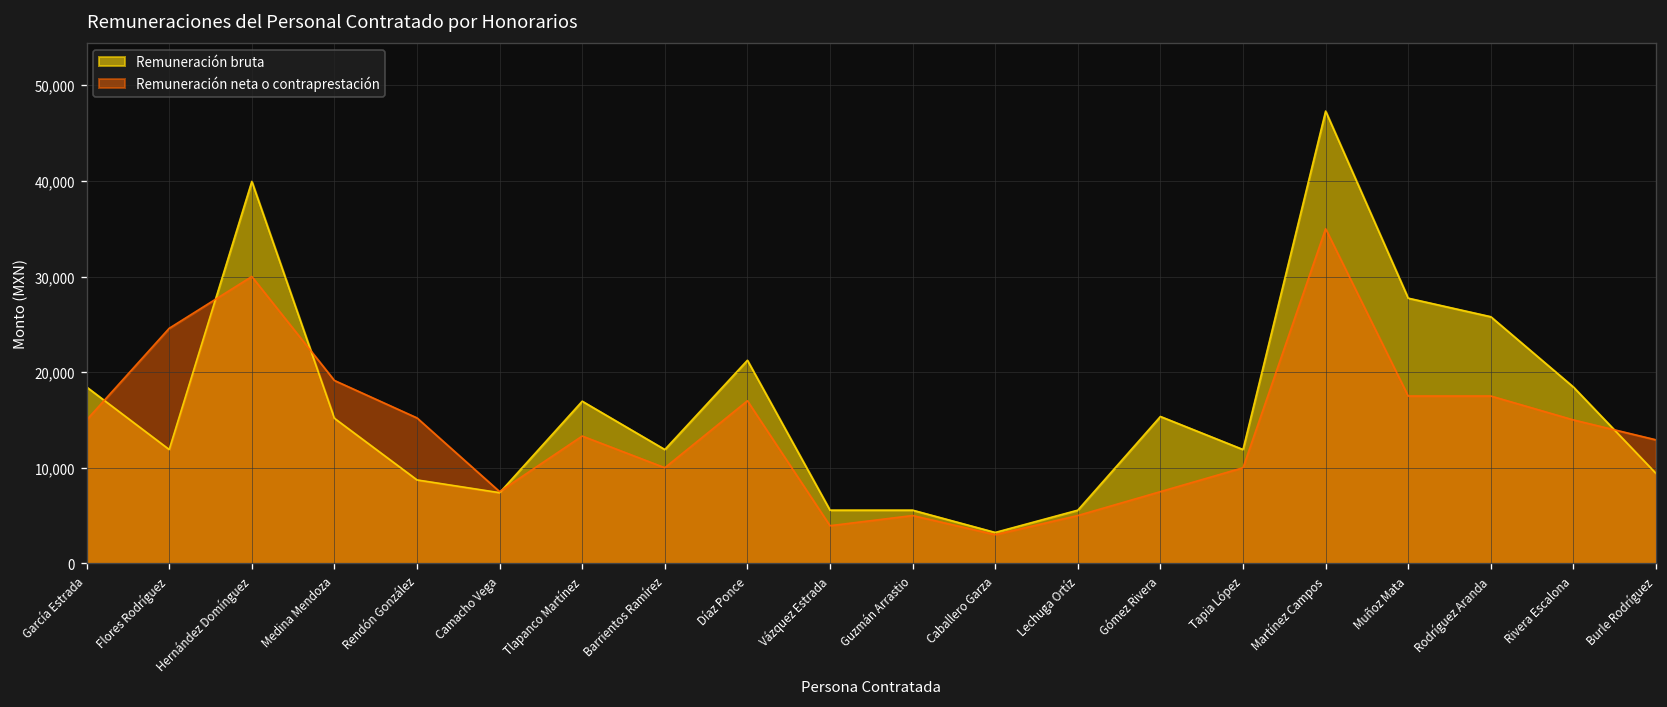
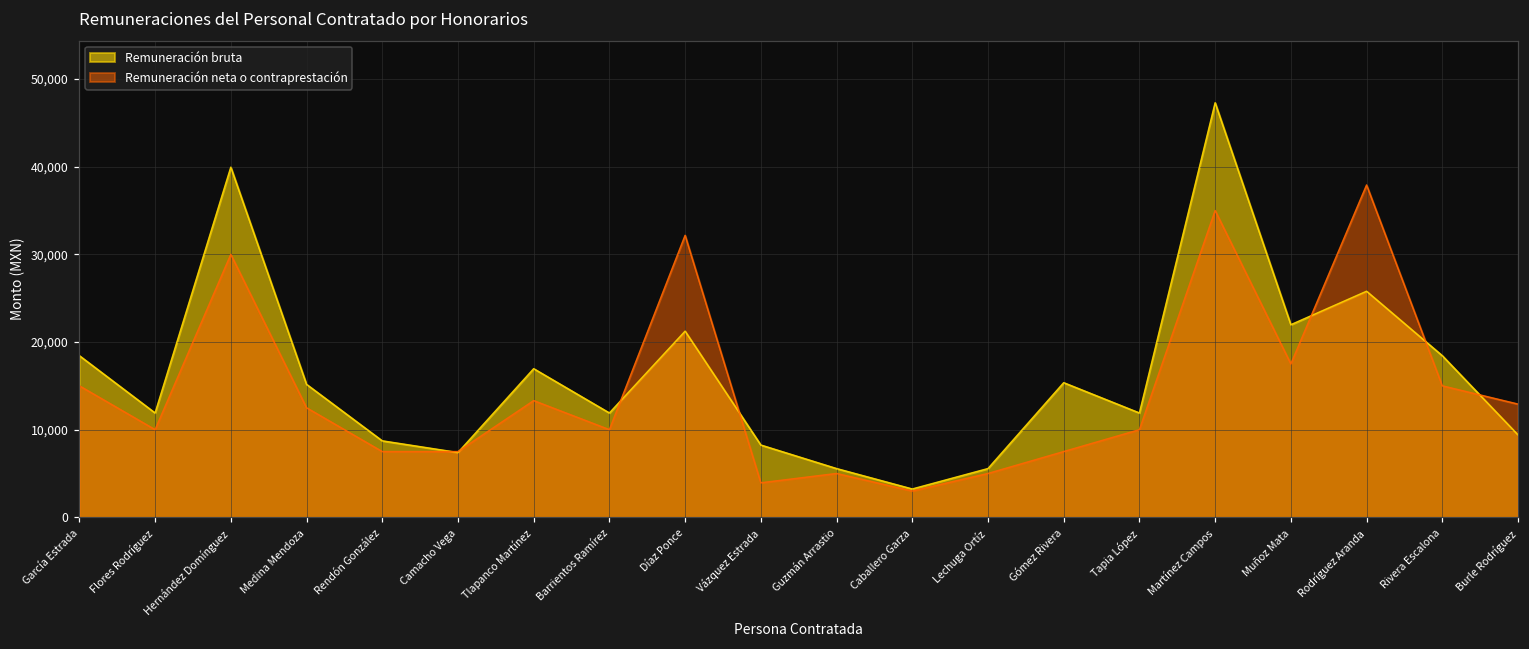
  {
    "Remuneración bruta": {
      "García Estrada": "18,000",
      "Flores Rodríguez": "12,000",
      "Hernández Domínguez": "40,000",
      "Medina Mendoza": "15,000",
      "Rendón González": "9,000",
      "Tlapanco Martínez": "17,000",
      "Barrientos Ramírez": "12,000",
      "Díaz Ponce": "21,000",
-     "Vázquez Estrada": "6,000",
+     "Vázquez Estrada": "8,000",
      "Guzmán Arrastio": "6,000",
      "Lechuga Ortíz": "6,000",
      "Gómez Rivera": "15,000",
      "Tapia López": "12,000",
      "Martínez Campos": "47,000",
-     "Muñoz Mata": "28,000",
+     "Muñoz Mata": "22,000",
      "Rodríguez Aranda": "26,000",
      "Rivera Escalona": "18,000",
      "Burle Rodríguez": "9,000"
    },
    "Remuneración neta o contraprestación": {
      "García Estrada": "15,000",
-     "Flores Rodríguez": "25,000",
+     "Flores Rodríguez": "10,000",
      "Hernández Domínguez": "30,000",
-     "Medina Mendoza": "19,000",
-     "Rendón González": "15,000",
+     "Medina Mendoza": "13,000",
+     "Rendón González": "8,000",
      "Tlapanco Martínez": "13,000",
      "Barrientos Ramírez": "10,000",
-     "Díaz Ponce": "17,000",
+     "Díaz Ponce": "32,000",
      "Vázquez Estrada": "4,000",
      "Guzmán Arrastio": "5,000",
      "Lechuga Ortíz": "5,000",
      "Gómez Rivera": "8,000",
      "Tapia López": "10,000",
      "Martínez Campos": "35,000",
      "Muñoz Mata": "18,000",
-     "Rodríguez Aranda": "18,000",
+     "Rodríguez Aranda": "38,000",
      "Rivera Escalona": "15,000",
      "Burle Rodríguez": "13,000"
    }
  }
